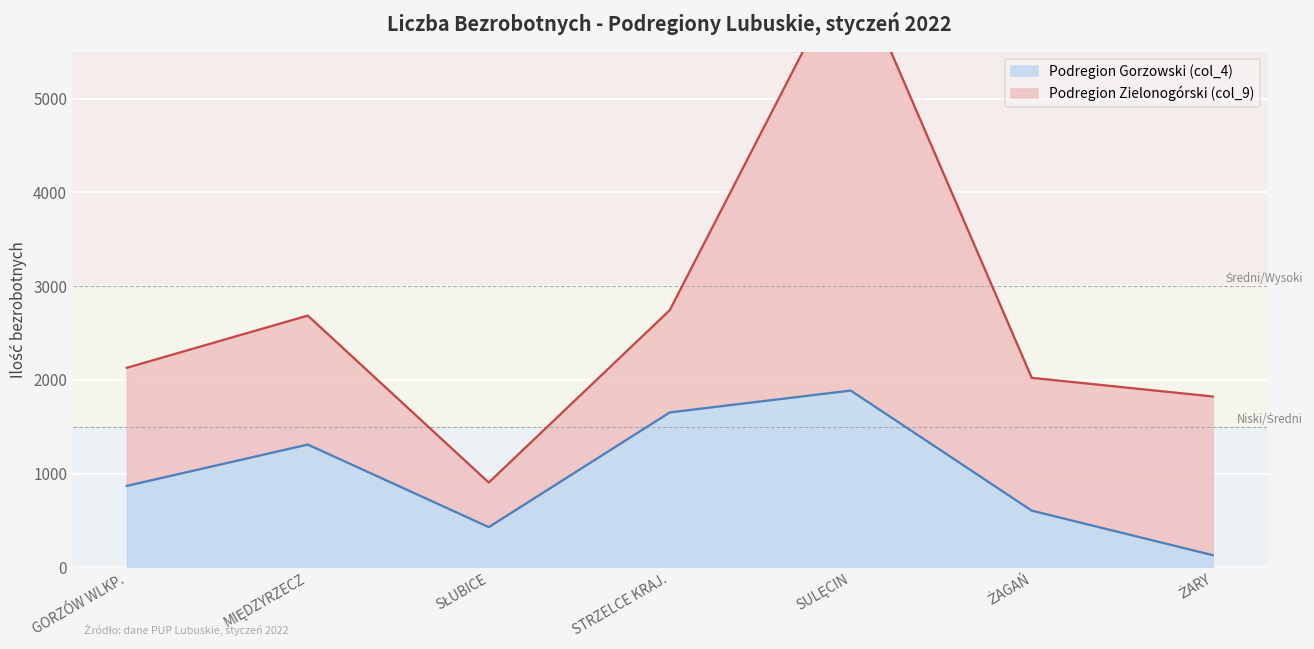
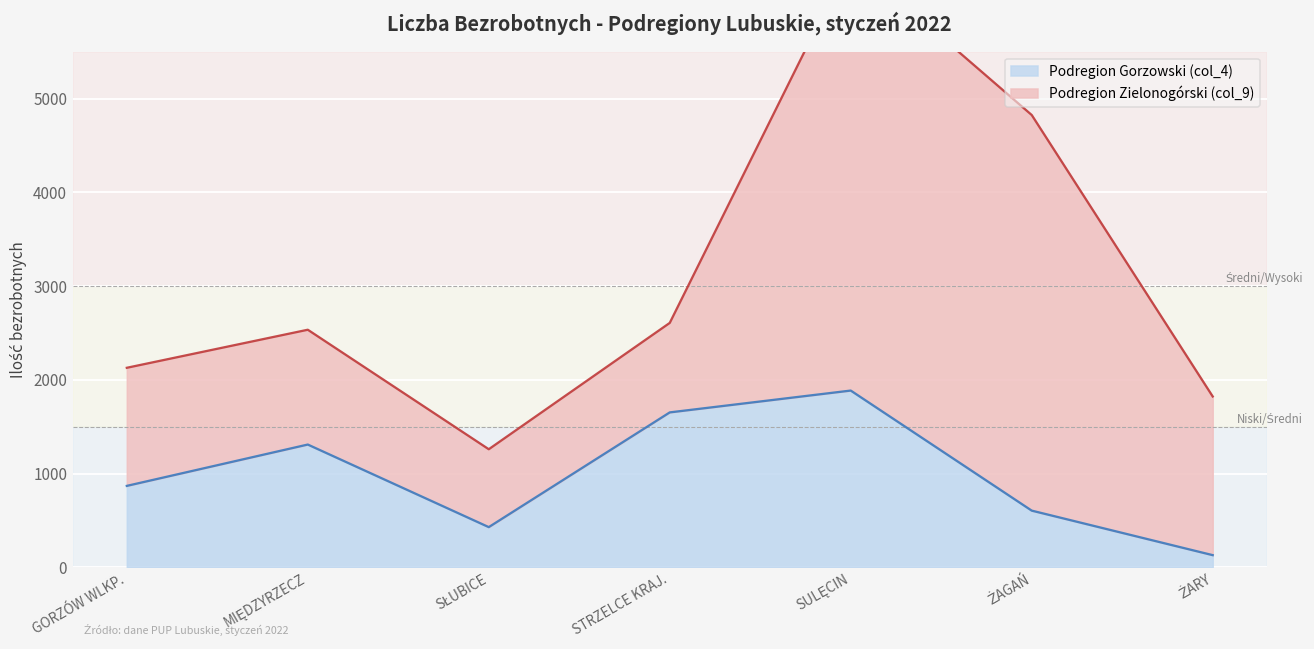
  {
    "Podregion Gorzowski (col_4)": {
      "GORZÓW WLKP.": 900,
      "MIĘDZYRZECZ": 1300,
      "SŁUBICE": 400,
      "STRZELCE KRAJ.": 1700,
      "SULĘCIN": 1900,
      "ŻAGAŃ": 600,
      "ŻARY": 100
    },
    "Podregion Zielonogórski (col_9)": {
      "GORZÓW WLKP.": 1300,
-     "MIĘDZYRZECZ": 1400,
-     "SŁUBICE": 500,
-     "STRZELCE KRAJ.": 1100,
-     "ŻAGAŃ": 1400,
+     "MIĘDZYRZECZ": 1200,
+     "SŁUBICE": 800,
+     "STRZELCE KRAJ.": 1000,
+     "ŻAGAŃ": 4200,
      "ŻARY": 1700
    }
  }
